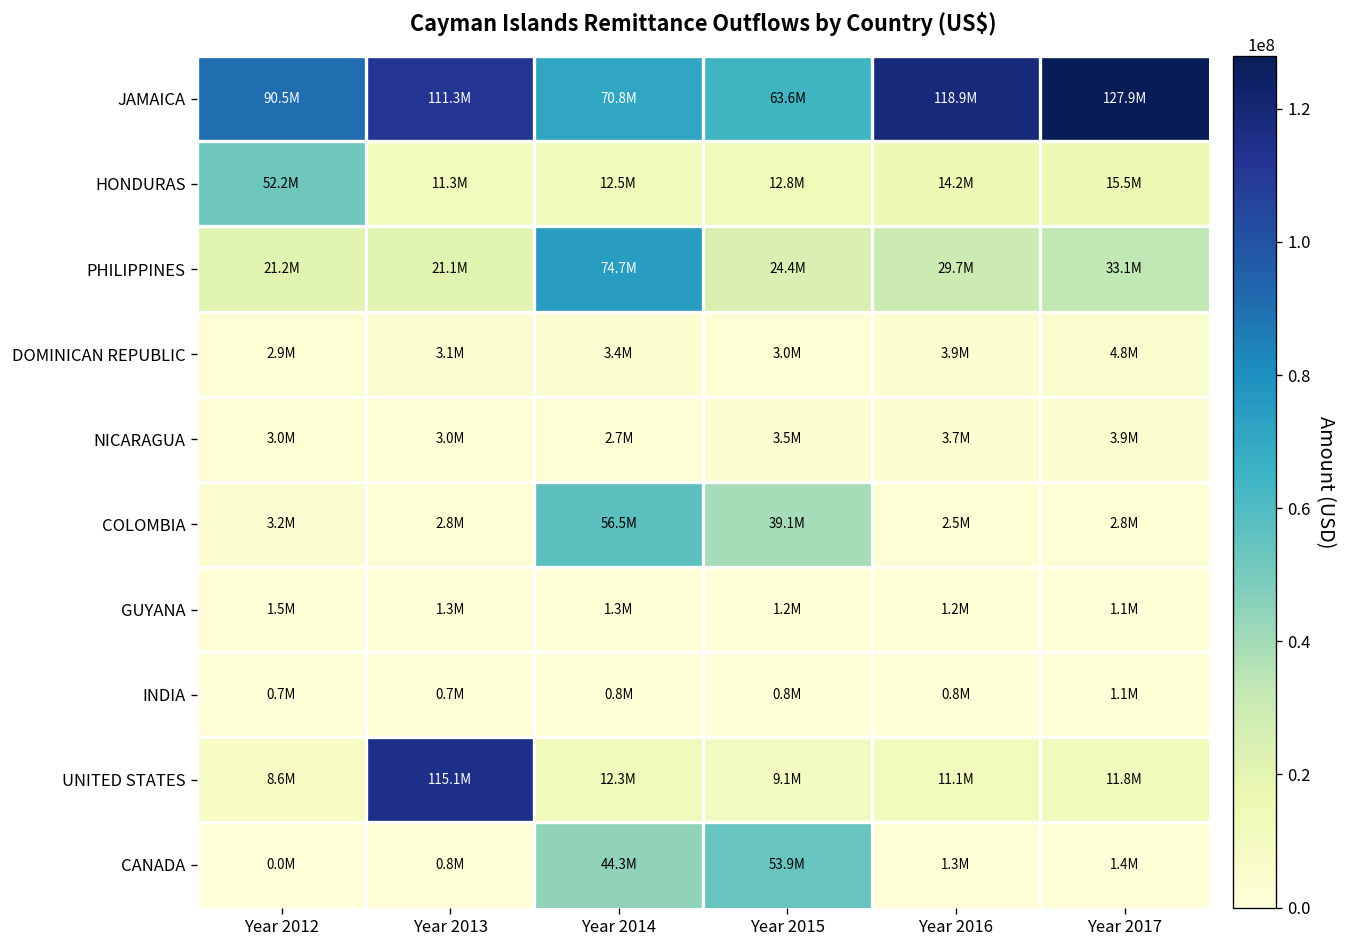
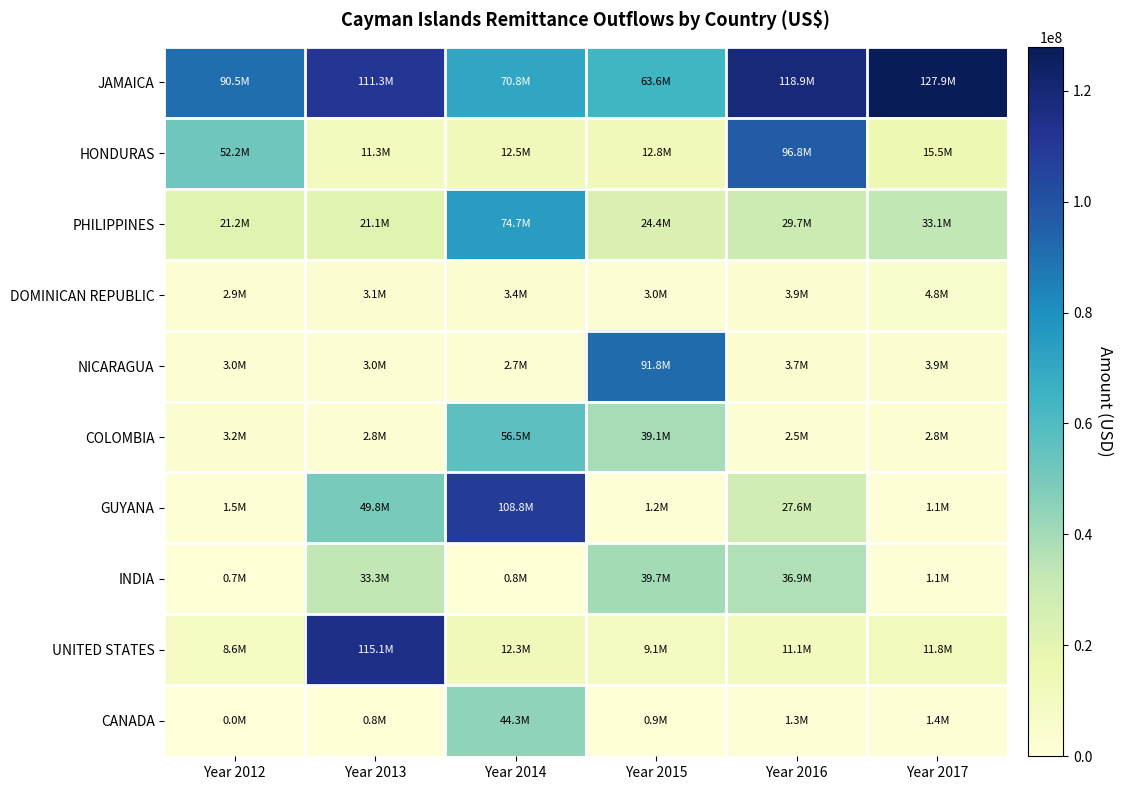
  {
    "JAMAICA": {
      "Year 2012": "90.5M",
      "Year 2013": "111.3M",
      "Year 2014": "70.8M",
      "Year 2015": "63.6M",
      "Year 2016": "118.9M",
      "Year 2017": "127.9M"
    },
    "HONDURAS": {
      "Year 2012": "52.2M",
      "Year 2013": "11.3M",
      "Year 2014": "12.5M",
      "Year 2015": "12.8M",
-     "Year 2016": "14.2M",
+     "Year 2016": "96.8M",
      "Year 2017": "15.5M"
    },
    "PHILIPPINES": {
      "Year 2012": "21.2M",
      "Year 2013": "21.1M",
      "Year 2014": "74.7M",
      "Year 2015": "24.4M",
      "Year 2016": "29.7M",
      "Year 2017": "33.1M"
    },
    "DOMINICAN REPUBLIC": {
      "Year 2012": "2.9M",
      "Year 2013": "3.1M",
      "Year 2014": "3.4M",
      "Year 2015": "3.0M",
      "Year 2016": "3.9M",
      "Year 2017": "4.8M"
    },
    "NICARAGUA": {
      "Year 2012": "3.0M",
      "Year 2013": "3.0M",
      "Year 2014": "2.7M",
-     "Year 2015": "3.5M",
+     "Year 2015": "91.8M",
      "Year 2016": "3.7M",
      "Year 2017": "3.9M"
    },
    "COLOMBIA": {
      "Year 2012": "3.2M",
      "Year 2013": "2.8M",
      "Year 2014": "56.5M",
      "Year 2015": "39.1M",
      "Year 2016": "2.5M",
      "Year 2017": "2.8M"
    },
    "GUYANA": {
      "Year 2012": "1.5M",
-     "Year 2013": "1.3M",
-     "Year 2014": "1.3M",
+     "Year 2013": "49.8M",
+     "Year 2014": "108.8M",
      "Year 2015": "1.2M",
-     "Year 2016": "1.2M",
+     "Year 2016": "27.6M",
      "Year 2017": "1.1M"
    },
    "INDIA": {
      "Year 2012": "0.7M",
-     "Year 2013": "0.7M",
+     "Year 2013": "33.3M",
      "Year 2014": "0.8M",
-     "Year 2015": "0.8M",
-     "Year 2016": "0.8M",
+     "Year 2015": "39.7M",
+     "Year 2016": "36.9M",
      "Year 2017": "1.1M"
    },
    "UNITED STATES": {
      "Year 2012": "8.6M",
      "Year 2013": "115.1M",
      "Year 2014": "12.3M",
      "Year 2015": "9.1M",
      "Year 2016": "11.1M",
      "Year 2017": "11.8M"
    },
    "CANADA": {
      "Year 2012": "0.0M",
      "Year 2013": "0.8M",
      "Year 2014": "44.3M",
-     "Year 2015": "53.9M",
+     "Year 2015": "0.9M",
      "Year 2016": "1.3M",
      "Year 2017": "1.4M"
    }
  }
